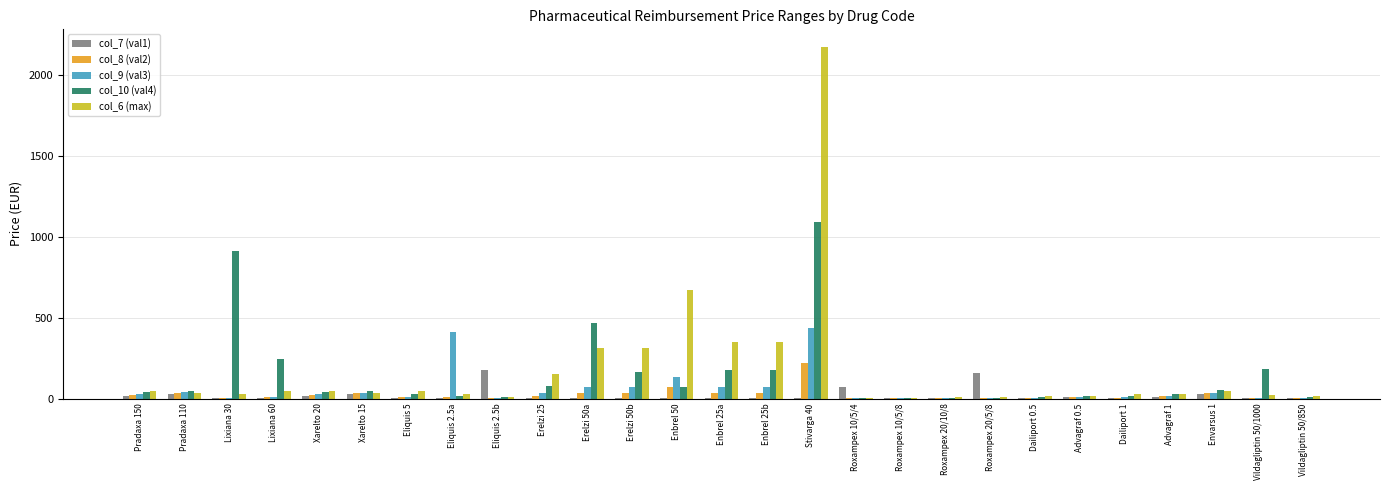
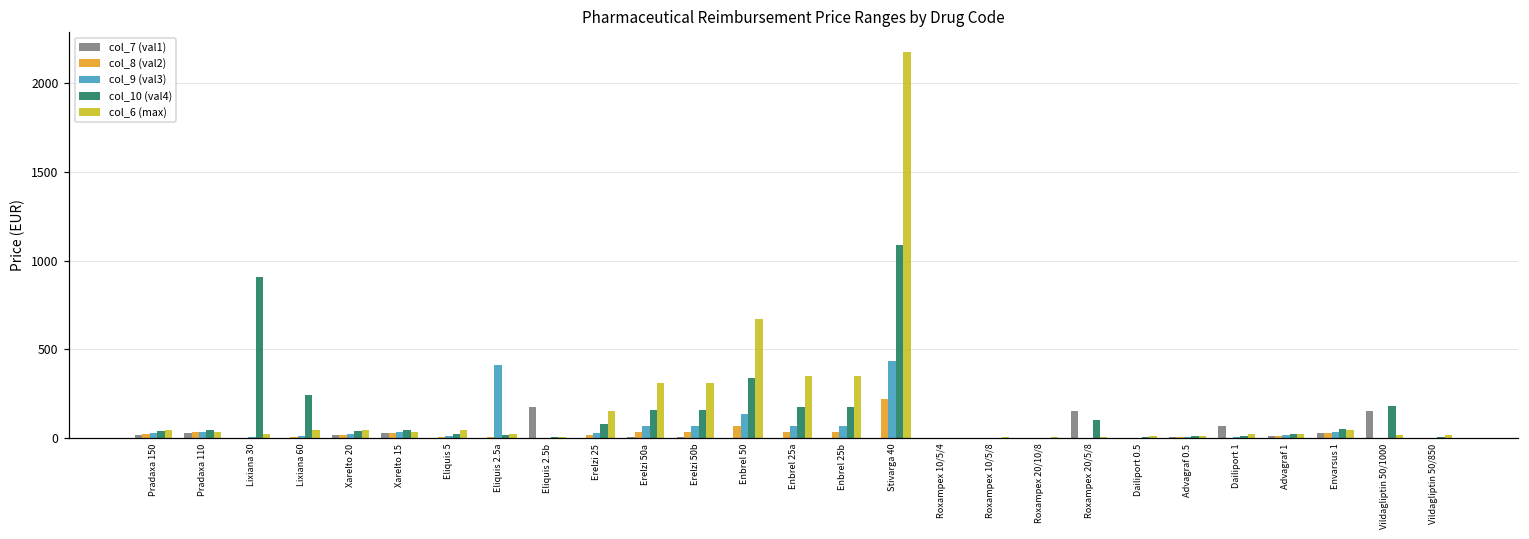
  {
    "col_7 (val1)": {
      "Pradaxa 150": 20,
      "Pradaxa 110": 30,
      "Xarelto 20": 20,
      "Xarelto 15": 30,
      "Eliquis 2.5b": 170,
-     "Roxampex 10/5/4": 70,
+     "Roxampex 10/5/4": 0,
      "Roxampex 20/5/8": 160,
-     "Dailiport 1": 0,
+     "Dailiport 1": 70,
      "Envarsus 1": 30,
-     "Vildagliptin 50/1000": 0
+     "Vildagliptin 50/1000": 150
    },
    "col_9 (val3)": {
      "Pradaxa 150": 30,
      "Pradaxa 110": 40,
      "Xarelto 20": 30,
      "Xarelto 15": 30,
      "Eliquis 2.5a": 410,
      "Erelzi 25": 30,
      "Erelzi 50a": 70,
      "Erelzi 50b": 70,
      "Enbrel 50": 140,
      "Enbrel 25a": 70,
      "Enbrel 25b": 70,
      "Stivarga 40": 440,
      "Advagraf 1": 20,
      "Envarsus 1": 40
    },
    "col_10 (val4)": {
      "Pradaxa 150": 40,
      "Pradaxa 110": 50,
      "Lixiana 30": 910,
      "Lixiana 60": 250,
      "Xarelto 20": 40,
      "Xarelto 15": 50,
      "Eliquis 5": 30,
      "Eliquis 2.5a": 20,
      "Erelzi 25": 80,
-     "Erelzi 50a": 470,
+     "Erelzi 50a": 160,
      "Erelzi 50b": 160,
-     "Enbrel 50": 70,
+     "Enbrel 50": 340,
      "Enbrel 25a": 180,
      "Enbrel 25b": 180,
      "Stivarga 40": 1090,
-     "Roxampex 20/5/8": 0,
+     "Roxampex 20/5/8": 100,
      "Advagraf 1": 30,
      "Envarsus 1": 50,
      "Vildagliptin 50/1000": 180
    }
  }
